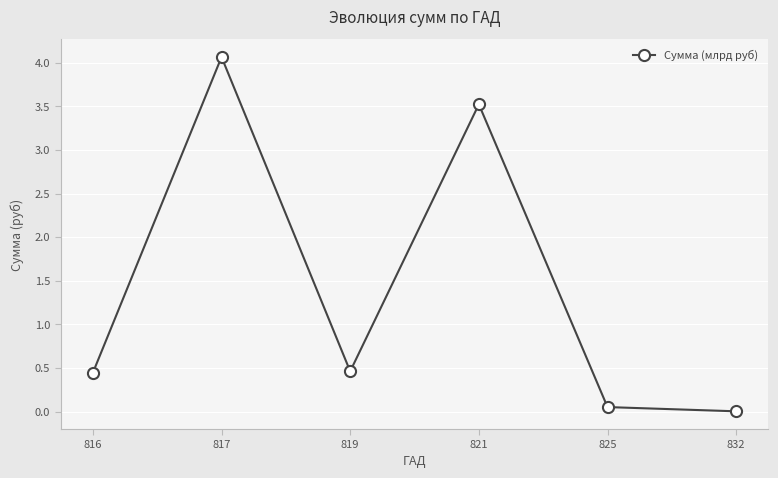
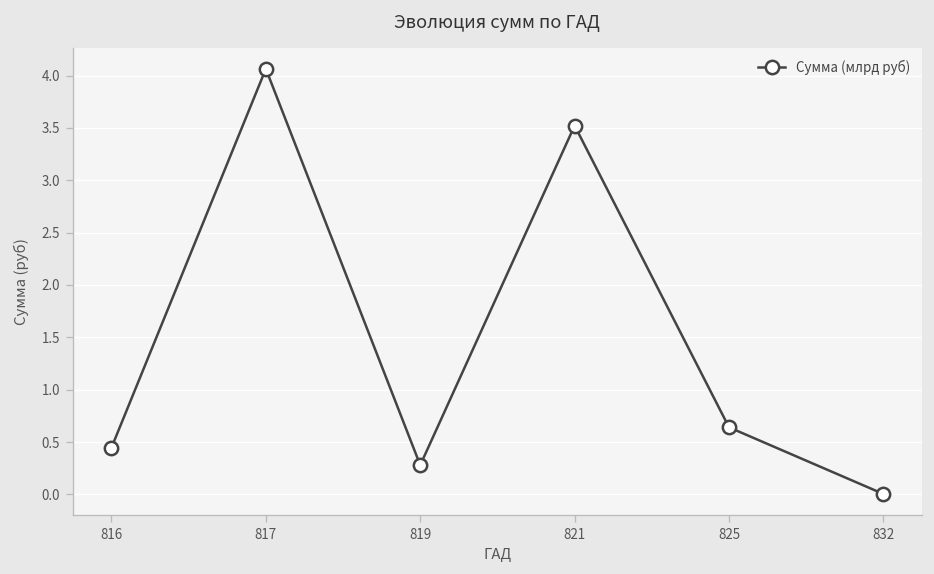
  {
    "816": 0.4,
    "817": 4.1,
-   "819": 0.5,
+   "819": 0.3,
    "821": 3.5,
-   "825": 0.1,
+   "825": 0.6,
    "832": 0.0
  }
